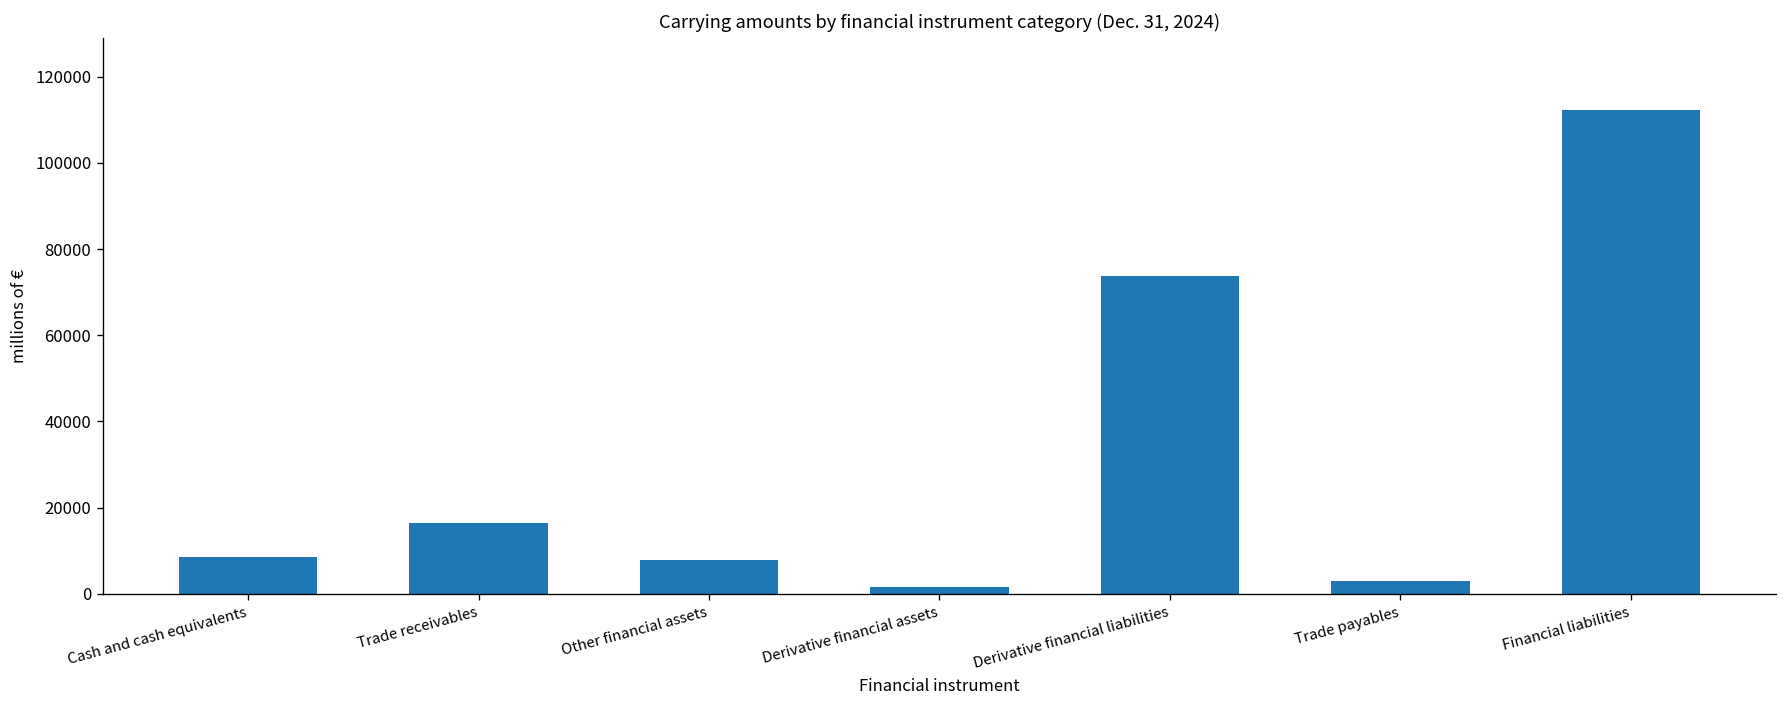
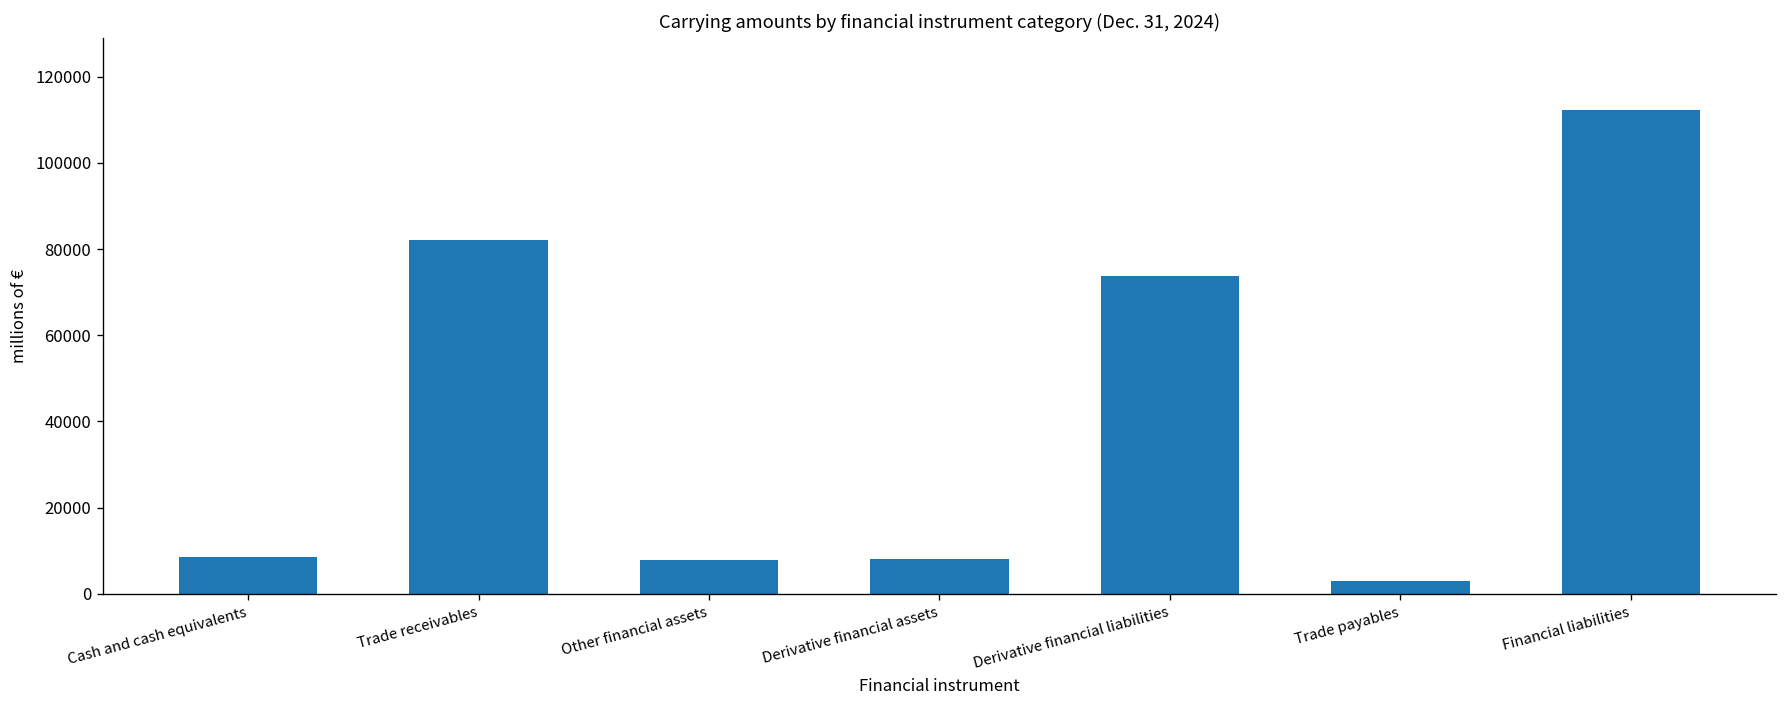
  {
    "Cash and cash equivalents": 8000,
-   "Trade receivables": 16000,
+   "Trade receivables": 82000,
    "Other financial assets": 8000,
-   "Derivative financial assets": 2000,
+   "Derivative financial assets": 8000,
    "Derivative financial liabilities": 74000,
    "Trade payables": 3000,
    "Financial liabilities": 112000
  }
